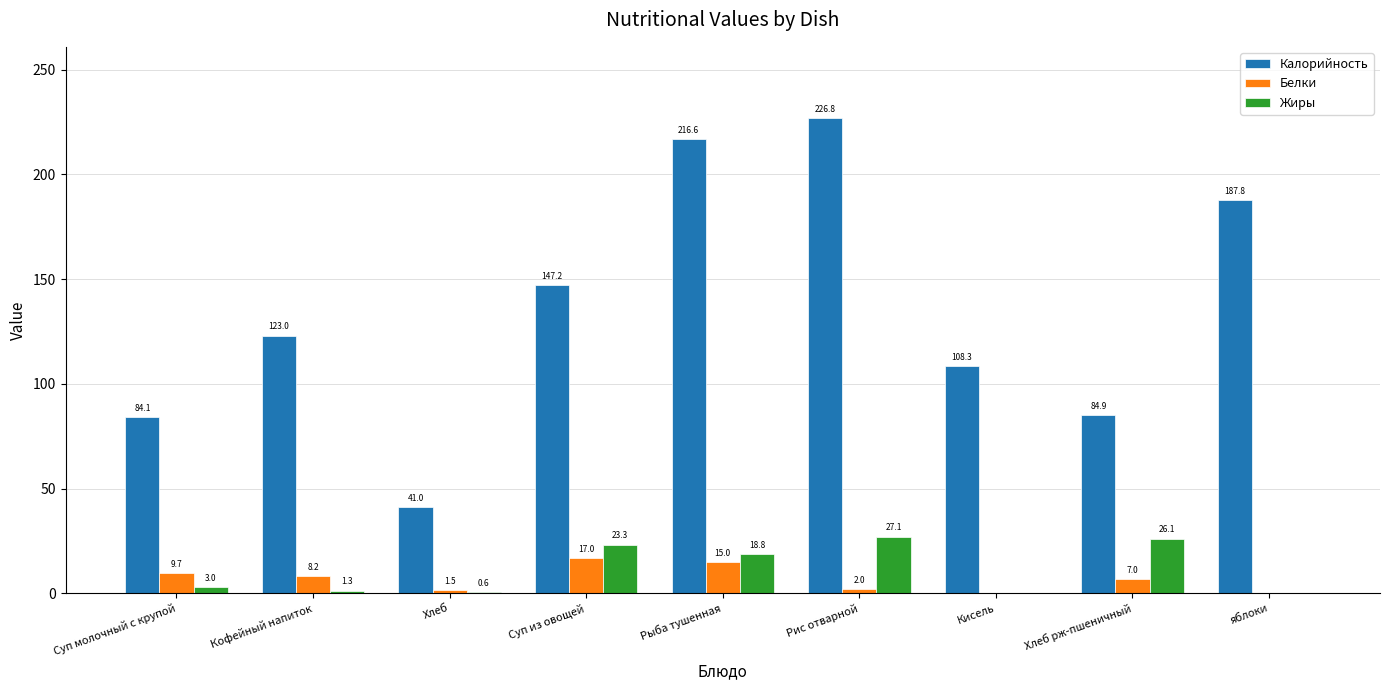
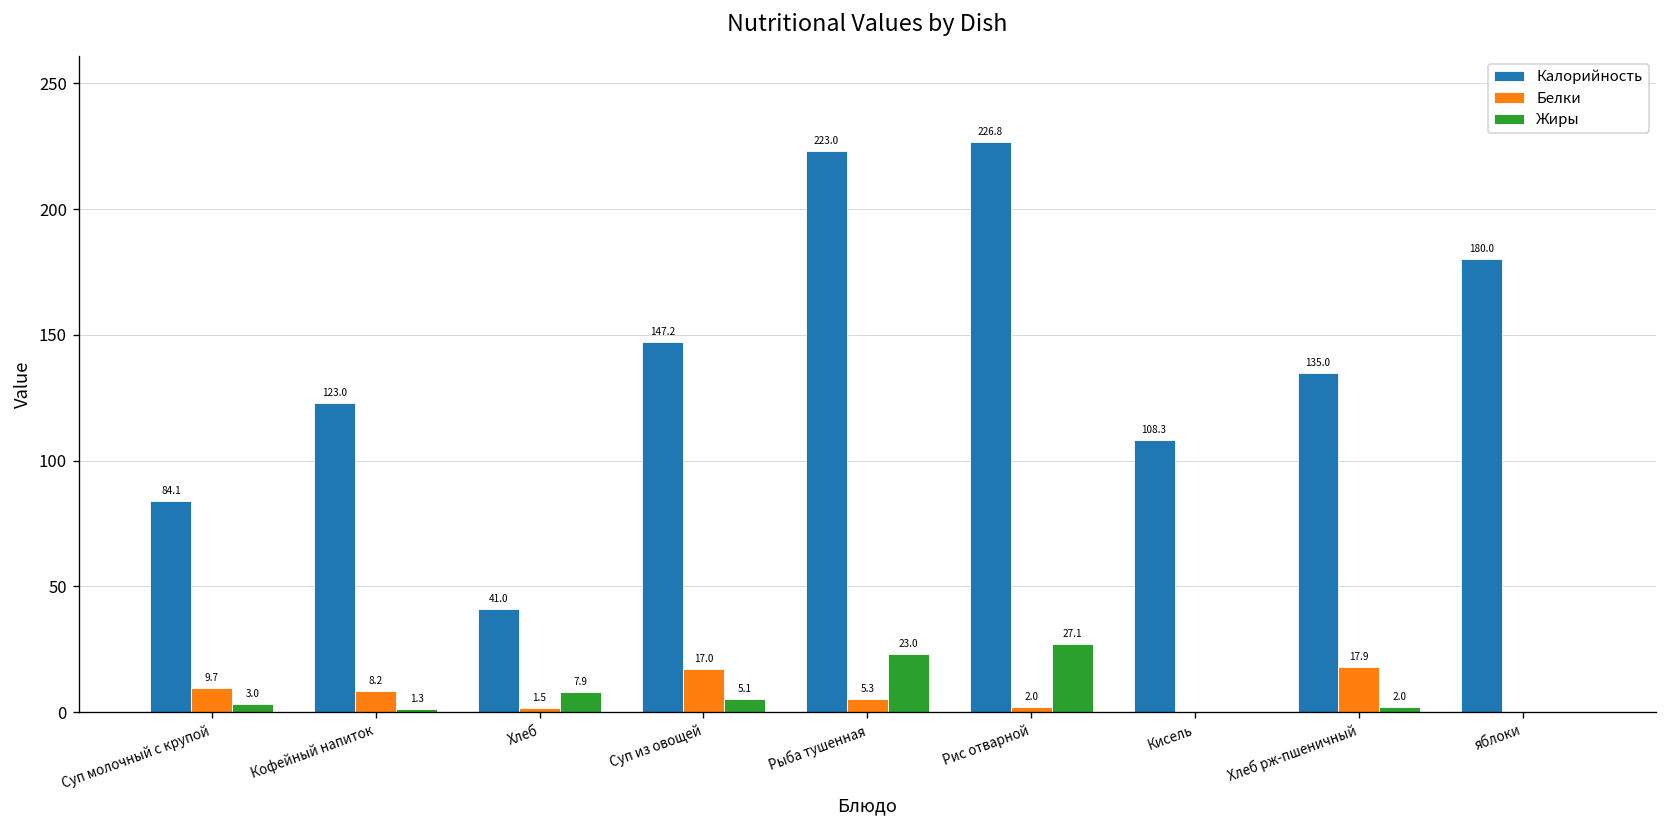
  {
    "Калорийность": {
      "Суп молочный с крупой": 84.1,
      "Кофейный напиток": 123.0,
      "Хлеб": 41.0,
      "Суп из овощей": 147.2,
-     "Рыба тушенная": 216.6,
+     "Рыба тушенная": 223.0,
      "Рис отварной": 226.8,
      "Кисель": 108.3,
-     "Хлеб рж-пшеничный": 84.9,
-     "яблоки": 187.8
+     "Хлеб рж-пшеничный": 135.0,
+     "яблоки": 180.0
    },
    "Белки": {
      "Суп молочный с крупой": 9.7,
      "Кофейный напиток": 8.2,
      "Хлеб": 1.5,
      "Суп из овощей": 17.0,
-     "Рыба тушенная": 15.0,
+     "Рыба тушенная": 5.3,
      "Рис отварной": 2.0,
-     "Хлеб рж-пшеничный": 7.0
+     "Хлеб рж-пшеничный": 17.9
    },
    "Жиры": {
      "Суп молочный с крупой": 3.0,
      "Кофейный напиток": 1.3,
-     "Хлеб": 0.6,
-     "Суп из овощей": 23.3,
-     "Рыба тушенная": 18.8,
+     "Хлеб": 7.9,
+     "Суп из овощей": 5.1,
+     "Рыба тушенная": 23.0,
      "Рис отварной": 27.1,
-     "Хлеб рж-пшеничный": 26.1
+     "Хлеб рж-пшеничный": 2.0
    }
  }
